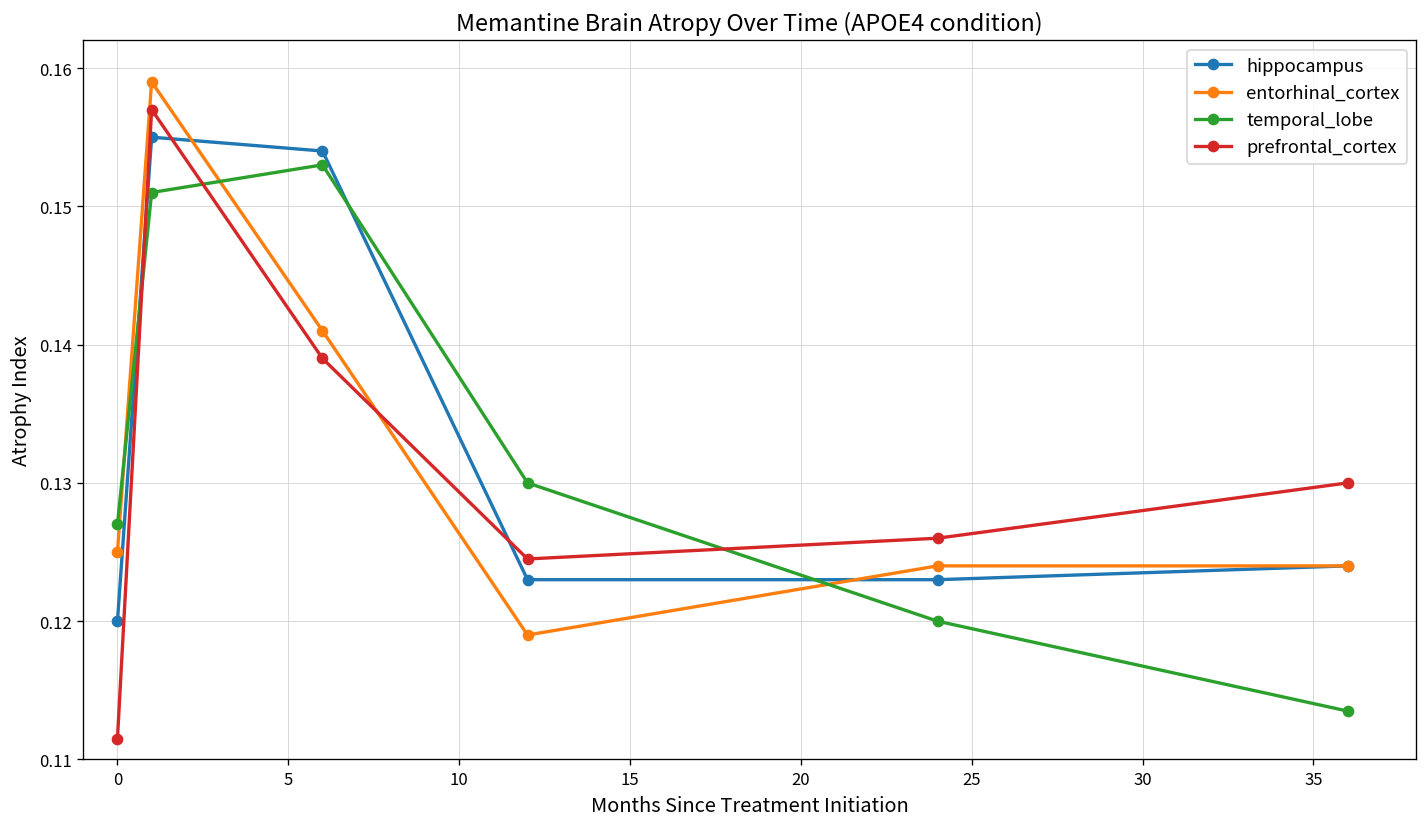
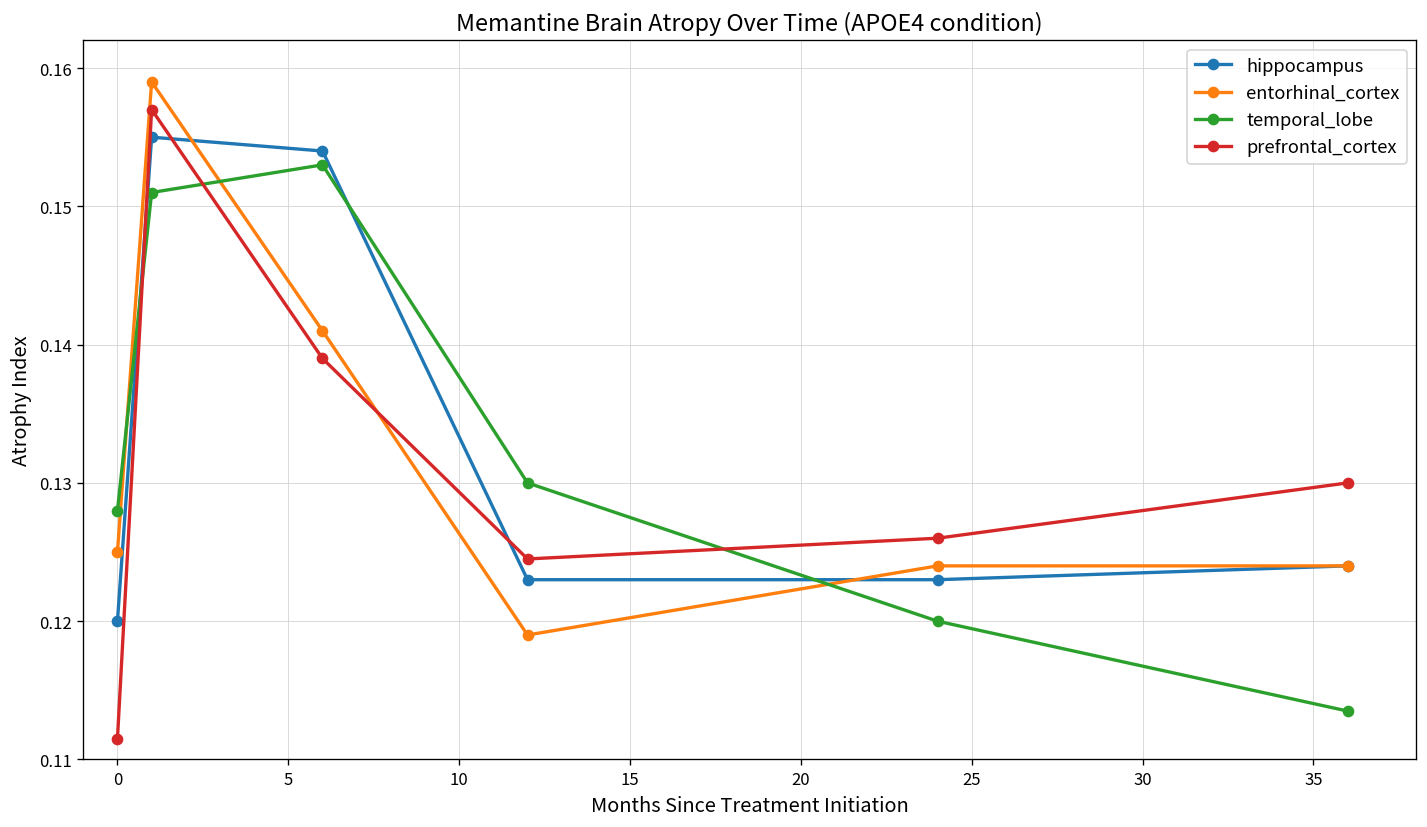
  {
    "hippocampus": {
      "0": 0.120
    },
    "entorhinal_cortex": {
      "0": 0.125
    },
    "temporal_lobe": {
-     "0": 0.127
+     "0": 0.128
    },
    "prefrontal_cortex": {
      "0": 0.1115
    }
  }
